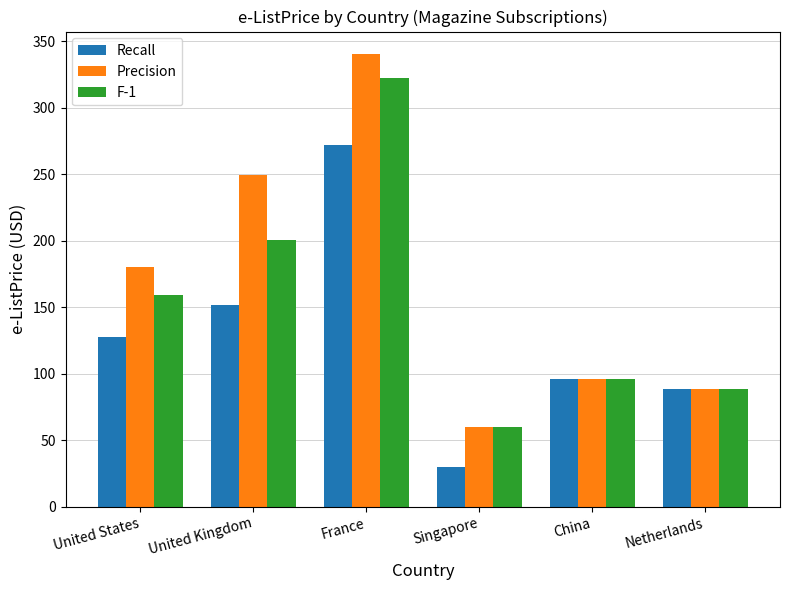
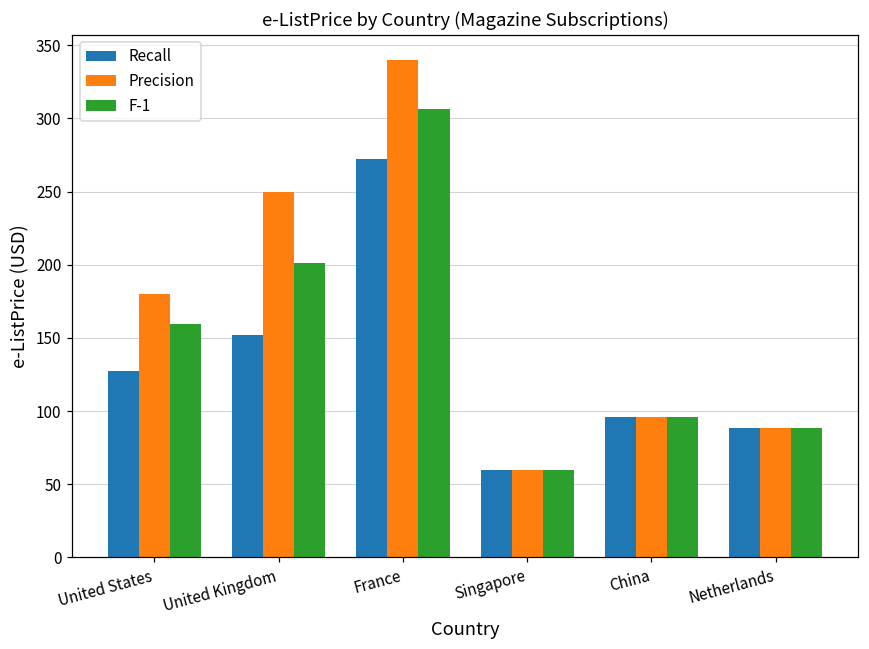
  {
    "Recall": {
      "United States": 127,
      "United Kingdom": 152,
      "France": 272,
-     "Singapore": 30,
+     "Singapore": 60,
      "China": 96,
      "Netherlands": 89
    },
    "Precision": {
      "United States": 180,
      "United Kingdom": 250,
      "France": 340,
      "Singapore": 60,
      "China": 96,
      "Netherlands": 89
    },
    "F-1": {
      "United States": 159,
      "United Kingdom": 201,
-     "France": 322,
+     "France": 306,
      "Singapore": 60,
      "China": 96,
      "Netherlands": 89
    }
  }
